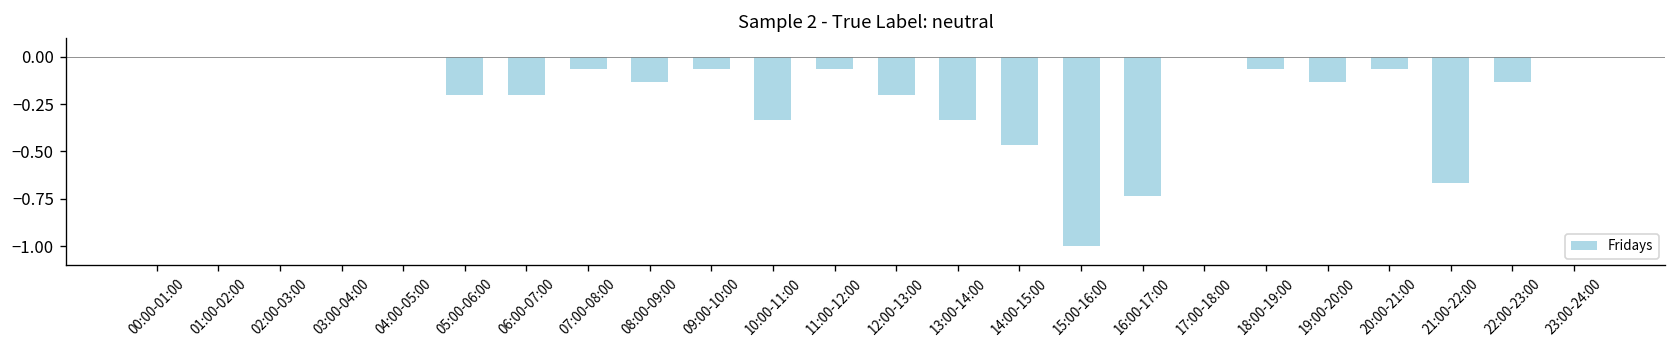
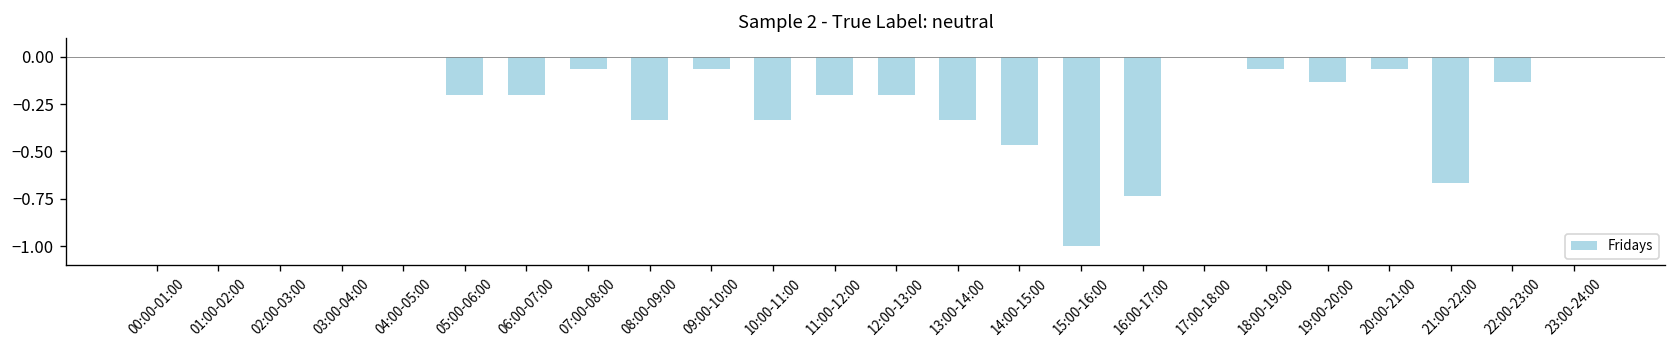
  {
    "00:00-01:00": 0.00,
    "01:00-02:00": 0.00,
    "02:00-03:00": 0.00,
    "03:00-04:00": 0.00,
    "04:00-05:00": 0.00,
    "05:00-06:00": -0.20,
    "06:00-07:00": -0.20,
    "07:00-08:00": -0.07,
-   "08:00-09:00": -0.13,
+   "08:00-09:00": -0.33,
    "09:00-10:00": -0.07,
    "10:00-11:00": -0.33,
-   "11:00-12:00": -0.07,
+   "11:00-12:00": -0.20,
    "12:00-13:00": -0.20,
    "13:00-14:00": -0.33,
    "14:00-15:00": -0.47,
    "15:00-16:00": -1.00,
    "16:00-17:00": -0.73,
    "17:00-18:00": 0.00,
    "18:00-19:00": -0.07,
    "19:00-20:00": -0.13,
    "20:00-21:00": -0.07,
    "21:00-22:00": -0.67,
    "22:00-23:00": -0.13,
    "23:00-24:00": 0.00
  }
